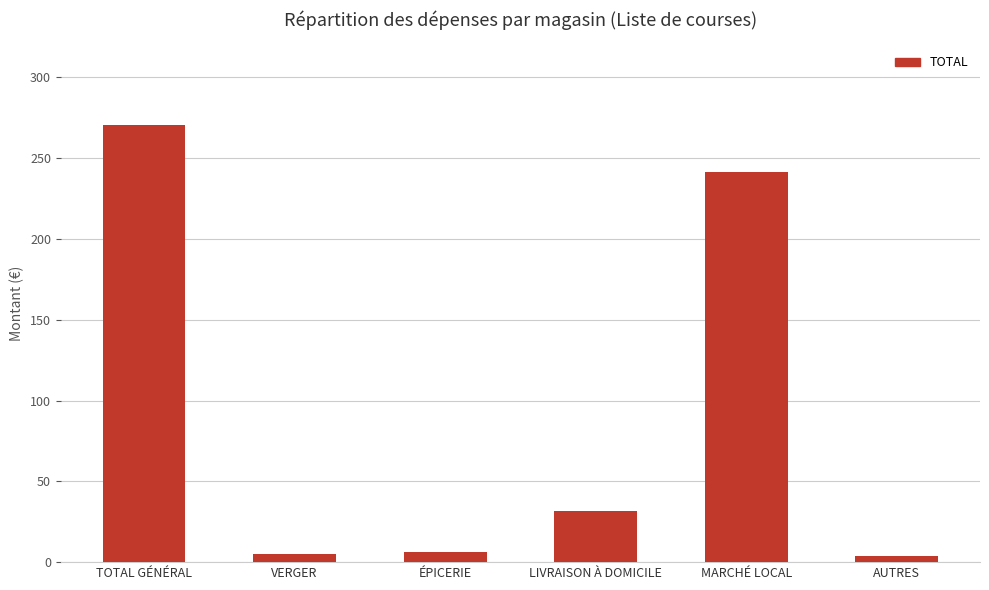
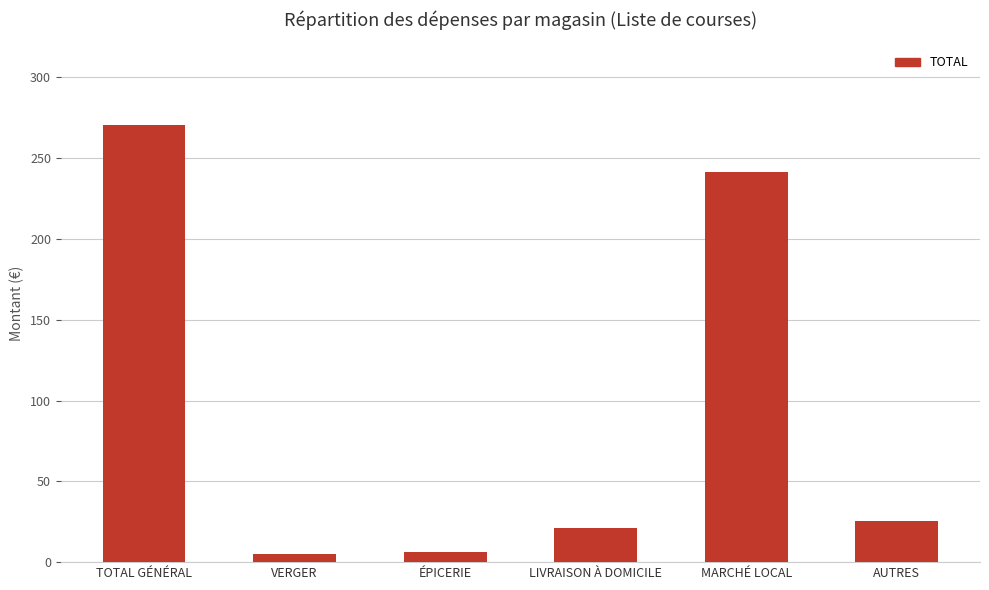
  {
    "TOTAL GÉNÉRAL": 271,
    "VERGER": 5,
    "ÉPICERIE": 6,
-   "LIVRAISON À DOMICILE": 32,
+   "LIVRAISON À DOMICILE": 21,
    "MARCHÉ LOCAL": 241,
-   "AUTRES": 4
+   "AUTRES": 25
  }
